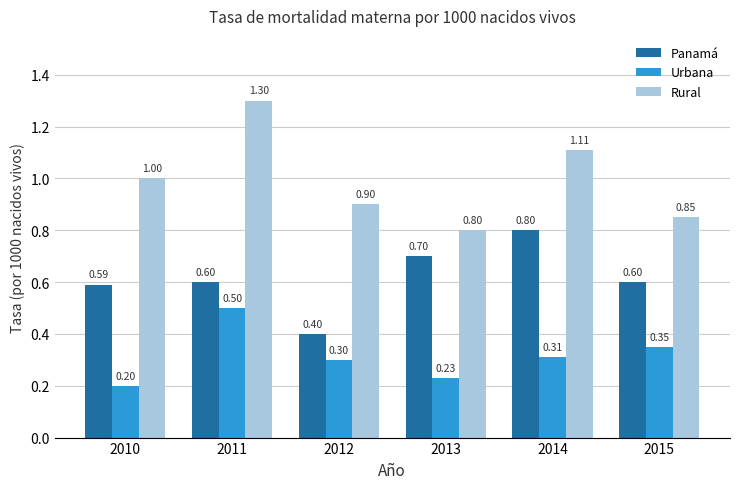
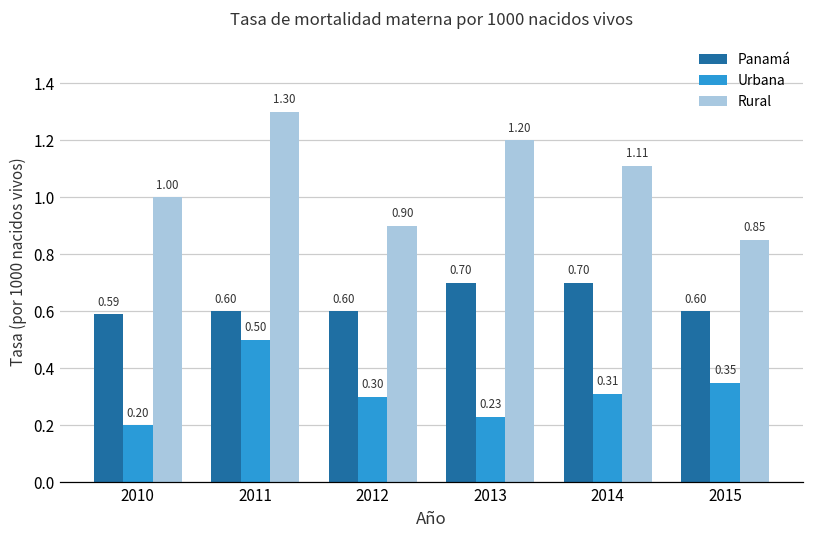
  {
    "Panamá": {
      "2010": 0.59,
      "2011": 0.60,
-     "2012": 0.40,
+     "2012": 0.60,
      "2013": 0.70,
-     "2014": 0.80,
+     "2014": 0.70,
      "2015": 0.60
    },
    "Urbana": {
      "2010": 0.20,
      "2011": 0.50,
      "2012": 0.30,
      "2013": 0.23,
      "2014": 0.31,
      "2015": 0.35
    },
    "Rural": {
      "2010": 1.00,
      "2011": 1.30,
      "2012": 0.90,
-     "2013": 0.80,
+     "2013": 1.20,
      "2014": 1.11,
      "2015": 0.85
    }
  }
